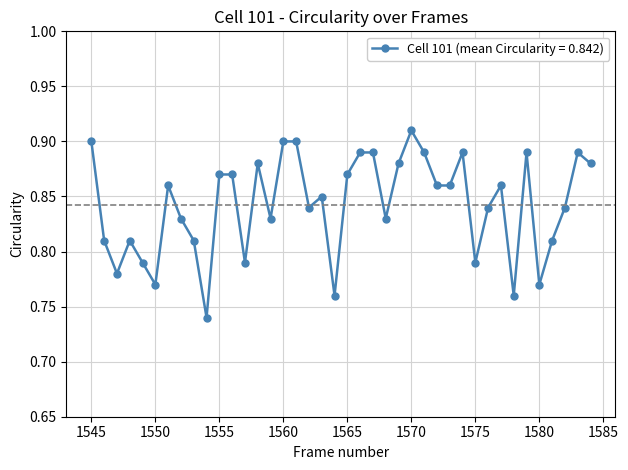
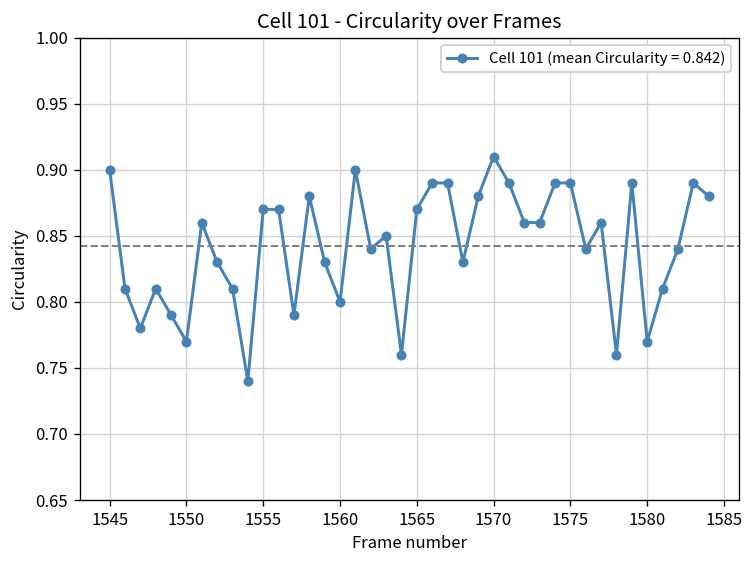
  {
    "1545": 0.90,
    "1550": 0.77,
    "1555": 0.87,
-   "1560": 0.9,
+   "1560": 0.8,
    "1565": 0.87,
    "1570": 0.91,
-   "1575": 0.79,
+   "1575": 0.89,
    "1580": 0.77
  }
